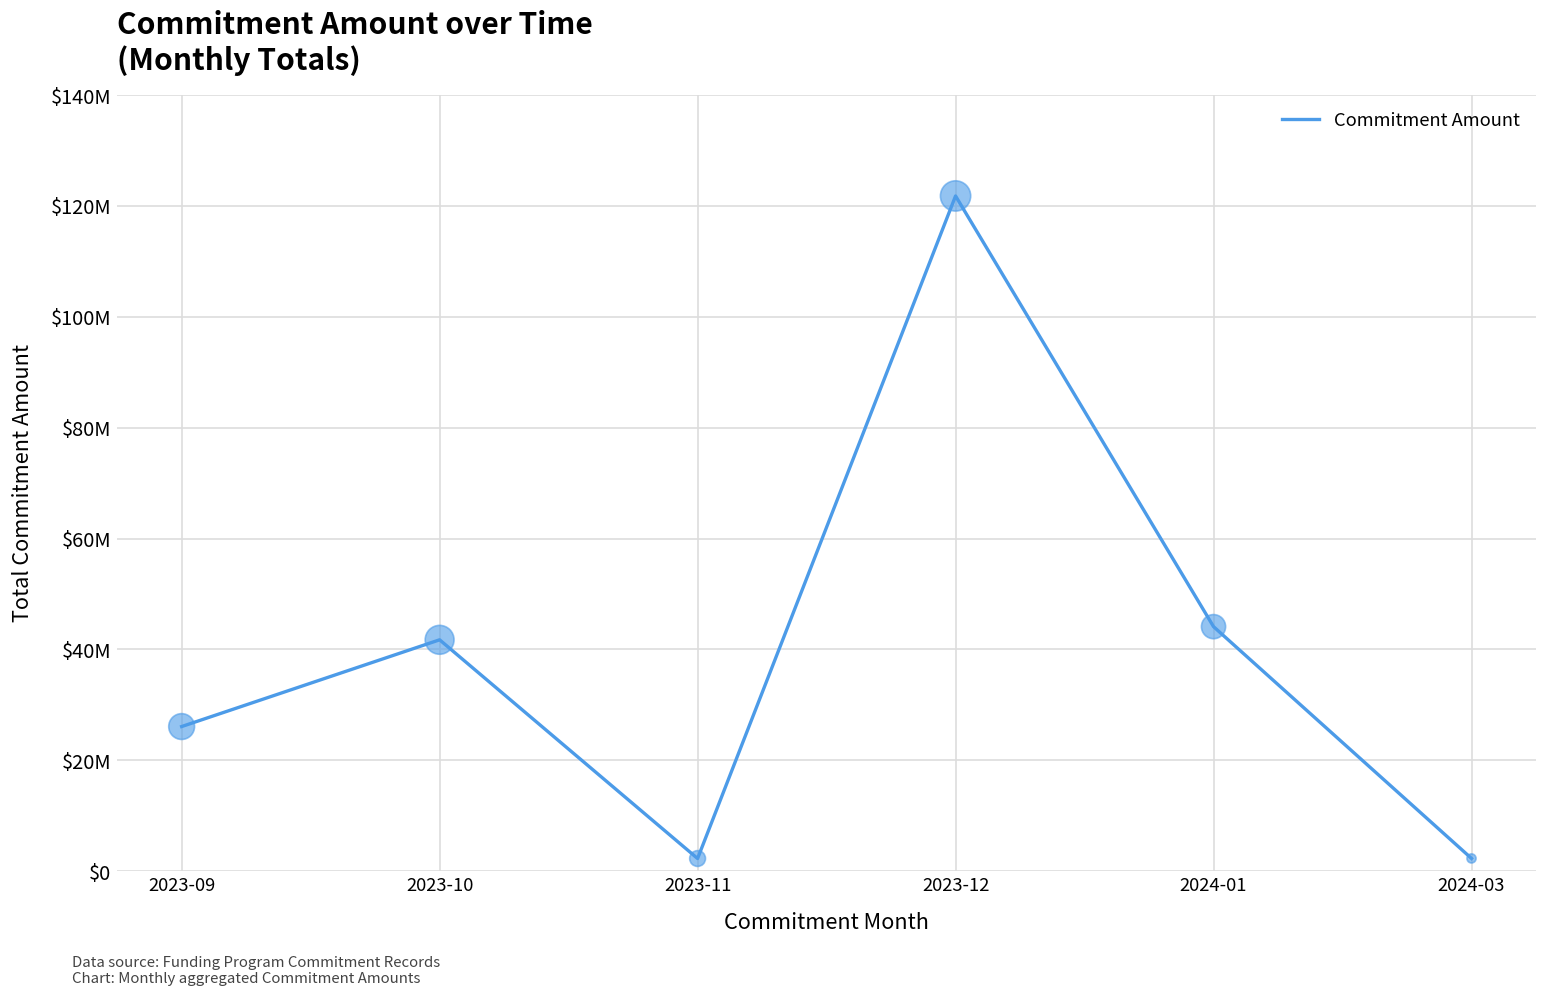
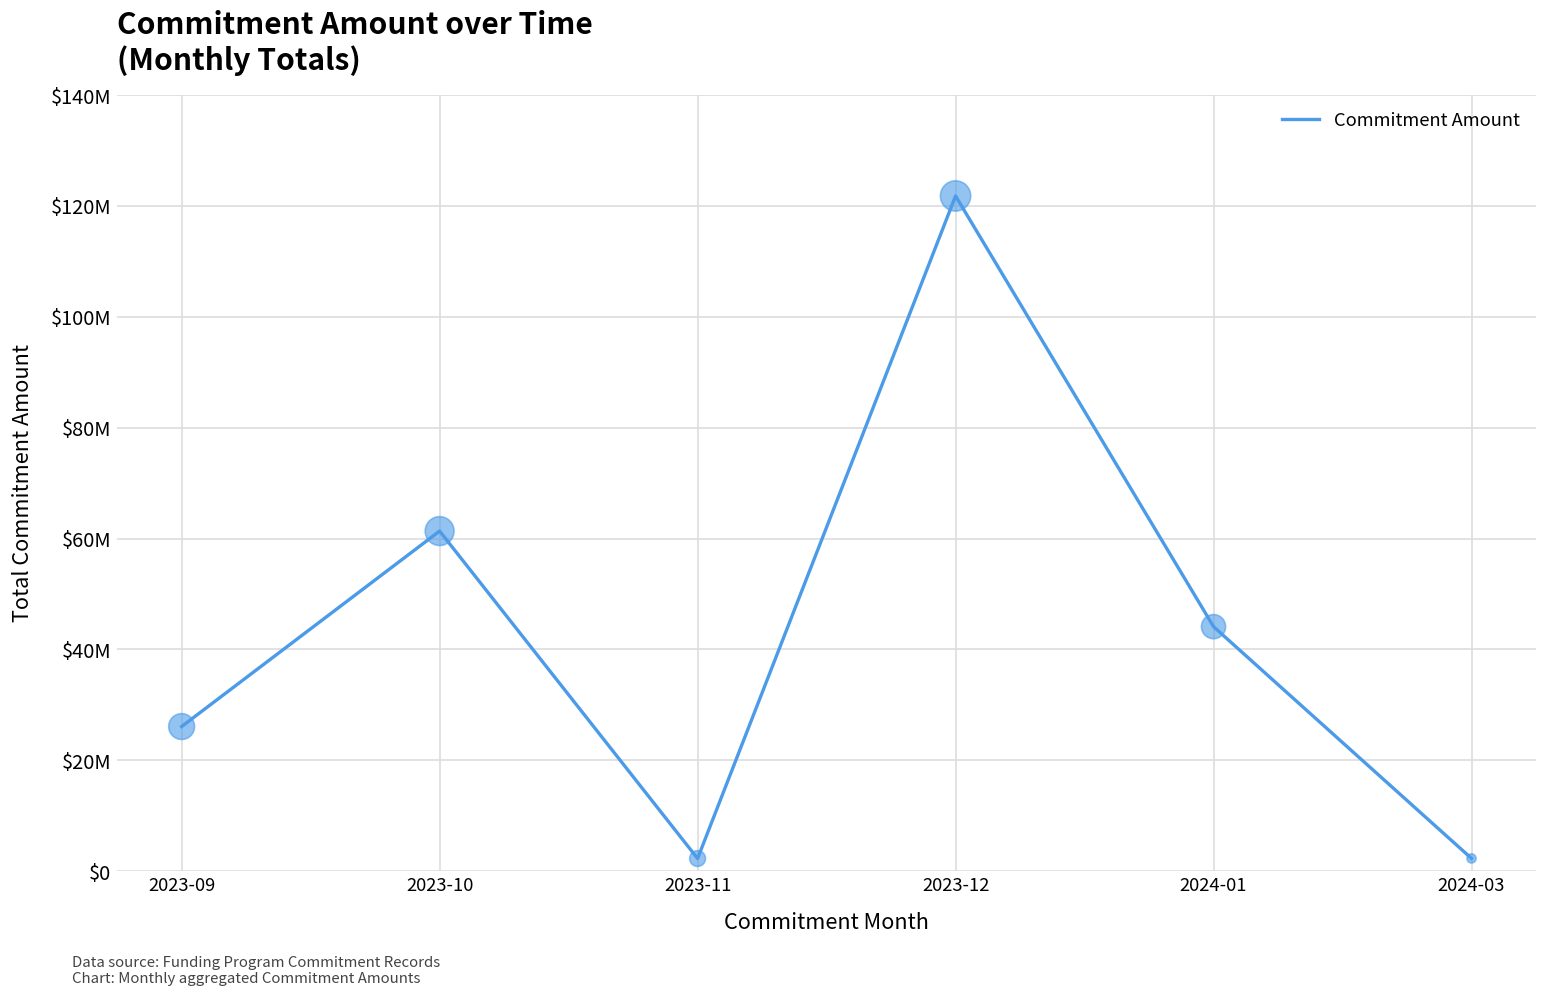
  {
    "2023-09": "$26000000",
-   "2023-10": "$42000000",
+   "2023-10": "$61000000",
    "2023-11": "$2000000",
    "2023-12": "$122000000",
    "2024-01": "$44000000",
    "2024-03": "$2000000"
  }
